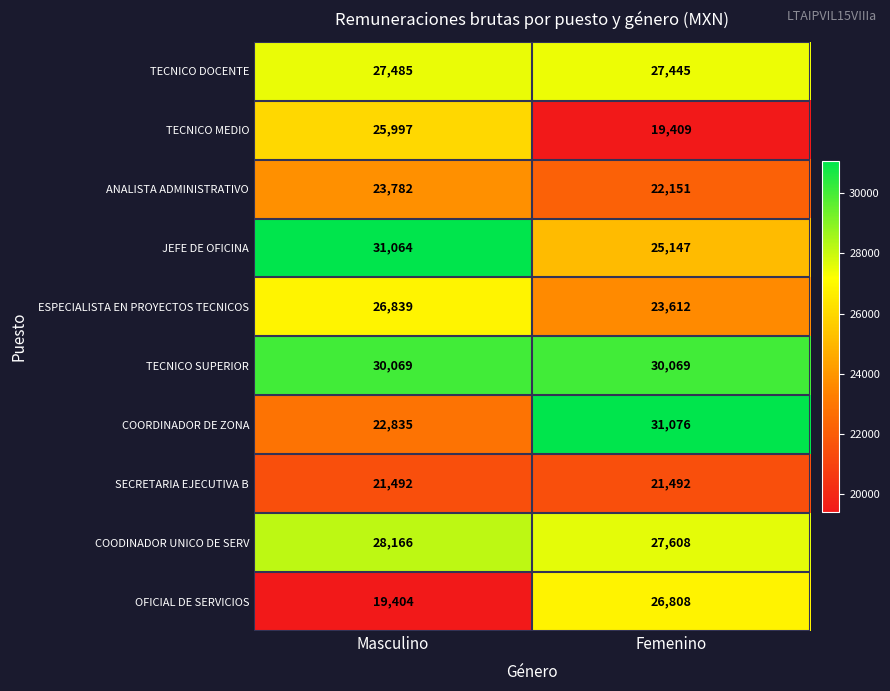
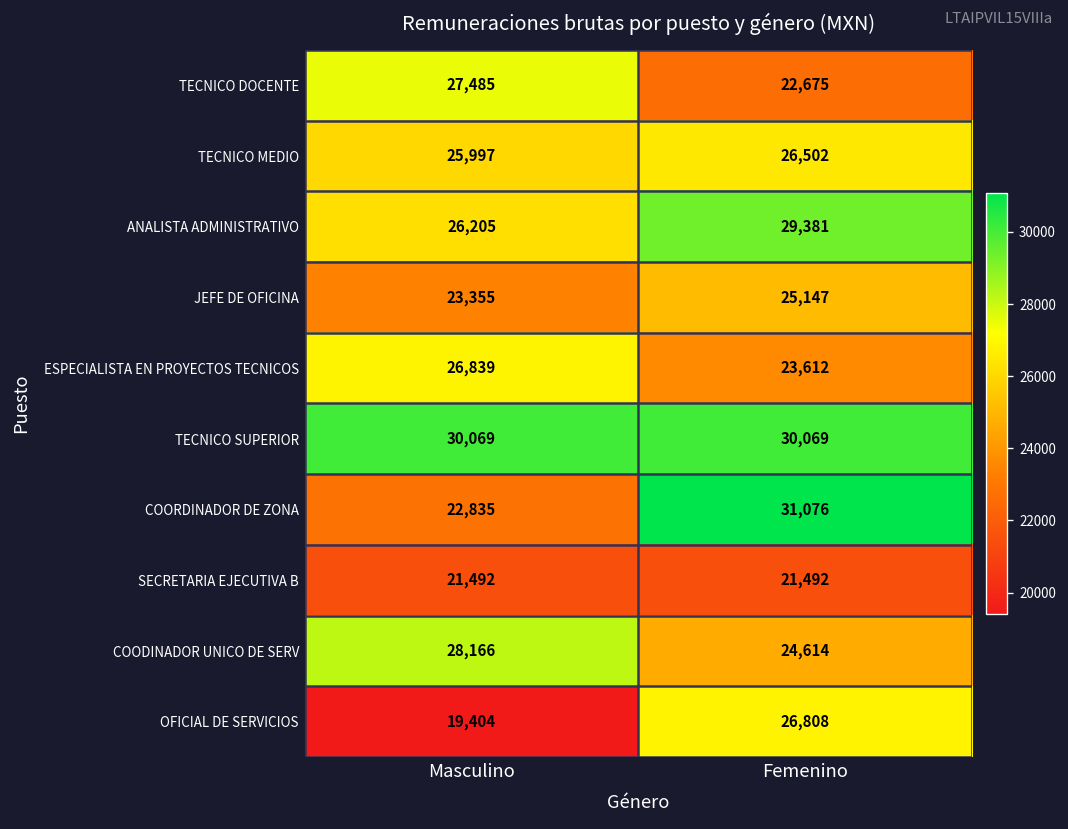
  {
    "TECNICO DOCENTE": {
      "Masculino": "27,485",
-     "Femenino": "27,445"
+     "Femenino": "22,675"
    },
    "TECNICO MEDIO": {
      "Masculino": "25,997",
-     "Femenino": "19,409"
+     "Femenino": "26,502"
    },
    "ANALISTA ADMINISTRATIVO": {
-     "Masculino": "23,782",
-     "Femenino": "22,151"
+     "Masculino": "26,205",
+     "Femenino": "29,381"
    },
    "JEFE DE OFICINA": {
-     "Masculino": "31,064",
+     "Masculino": "23,355",
      "Femenino": "25,147"
    },
    "ESPECIALISTA EN PROYECTOS TECNICOS": {
      "Masculino": "26,839",
      "Femenino": "23,612"
    },
    "TECNICO SUPERIOR": {
      "Masculino": "30,069",
      "Femenino": "30,069"
    },
    "COORDINADOR DE ZONA": {
      "Masculino": "22,835",
      "Femenino": "31,076"
    },
    "SECRETARIA EJECUTIVA B": {
      "Masculino": "21,492",
      "Femenino": "21,492"
    },
    "COODINADOR UNICO DE SERV": {
      "Masculino": "28,166",
-     "Femenino": "27,608"
+     "Femenino": "24,614"
    },
    "OFICIAL DE SERVICIOS": {
      "Masculino": "19,404",
      "Femenino": "26,808"
    }
  }
